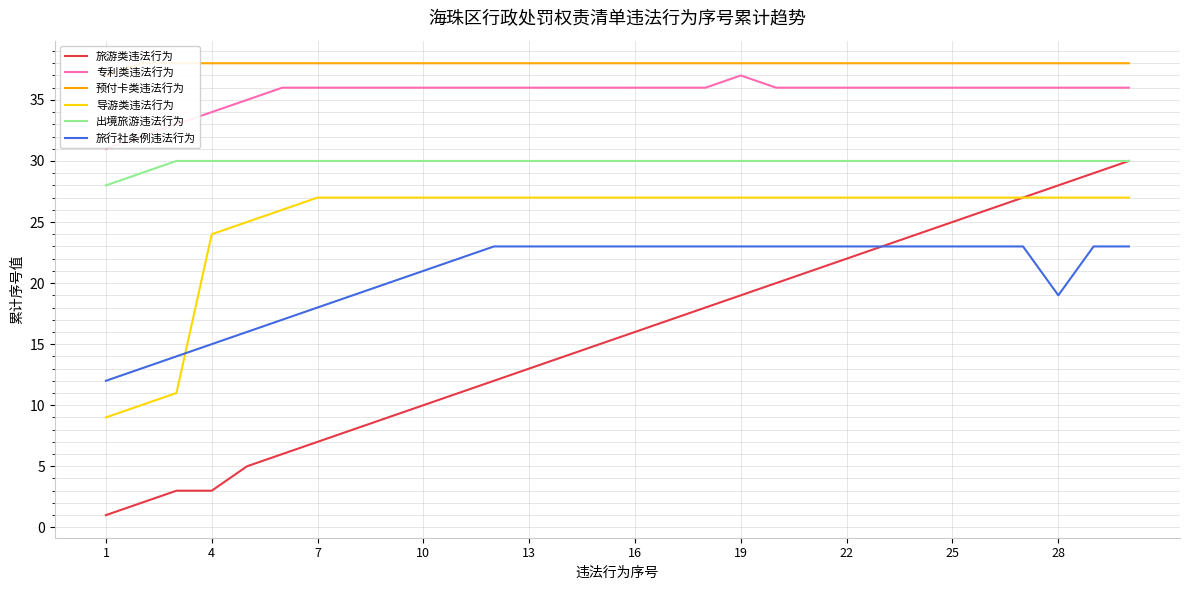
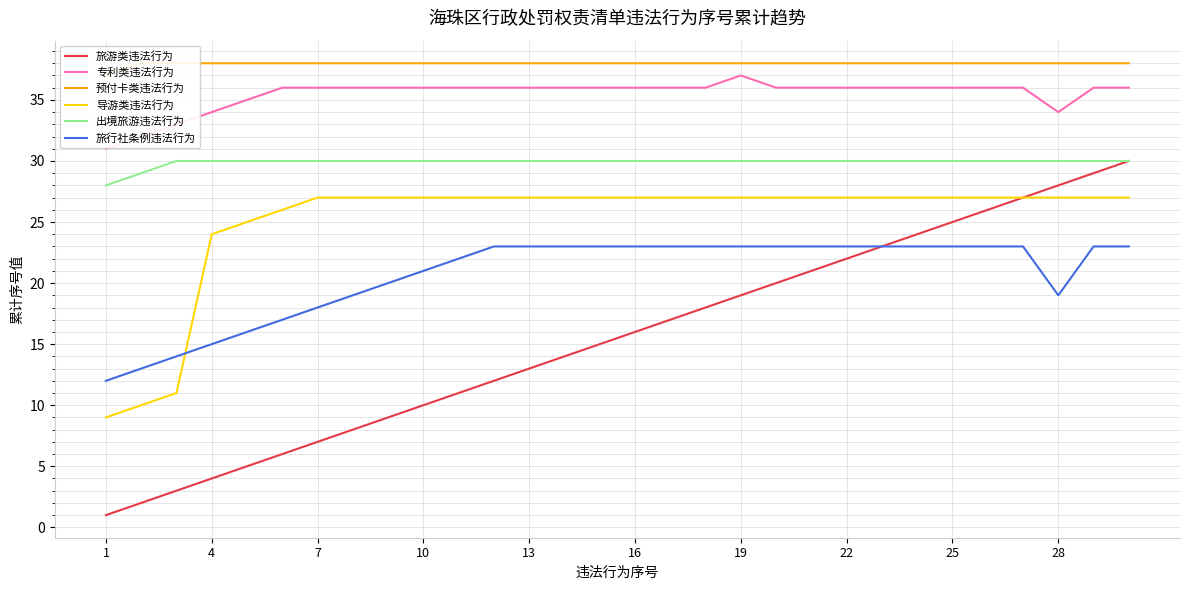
  {
    "旅游类违法行为": {
      "1": 1,
-     "4": 3,
+     "4": 4,
      "7": 7,
      "10": 10,
      "13": 13,
      "16": 16,
      "19": 19,
      "22": 22,
      "25": 25,
      "28": 28
    },
    "专利类违法行为": {
      "1": 31,
      "4": 34,
      "7": 36,
      "10": 36,
      "13": 36,
      "16": 36,
      "19": 37,
      "22": 36,
      "25": 36,
-     "28": 36
+     "28": 34
    },
    "出境旅游违法行为": {
      "1": 28,
      "4": 30,
      "7": 30,
      "10": 30,
      "13": 30,
      "16": 30,
      "19": 30,
      "22": 30,
      "25": 30,
      "28": 30
    },
    "旅行社条例违法行为": {
      "1": 12,
      "4": 15,
      "7": 18,
      "10": 21,
      "13": 23,
      "16": 23,
      "19": 23,
      "22": 23,
      "25": 23,
      "28": 19
    }
  }
